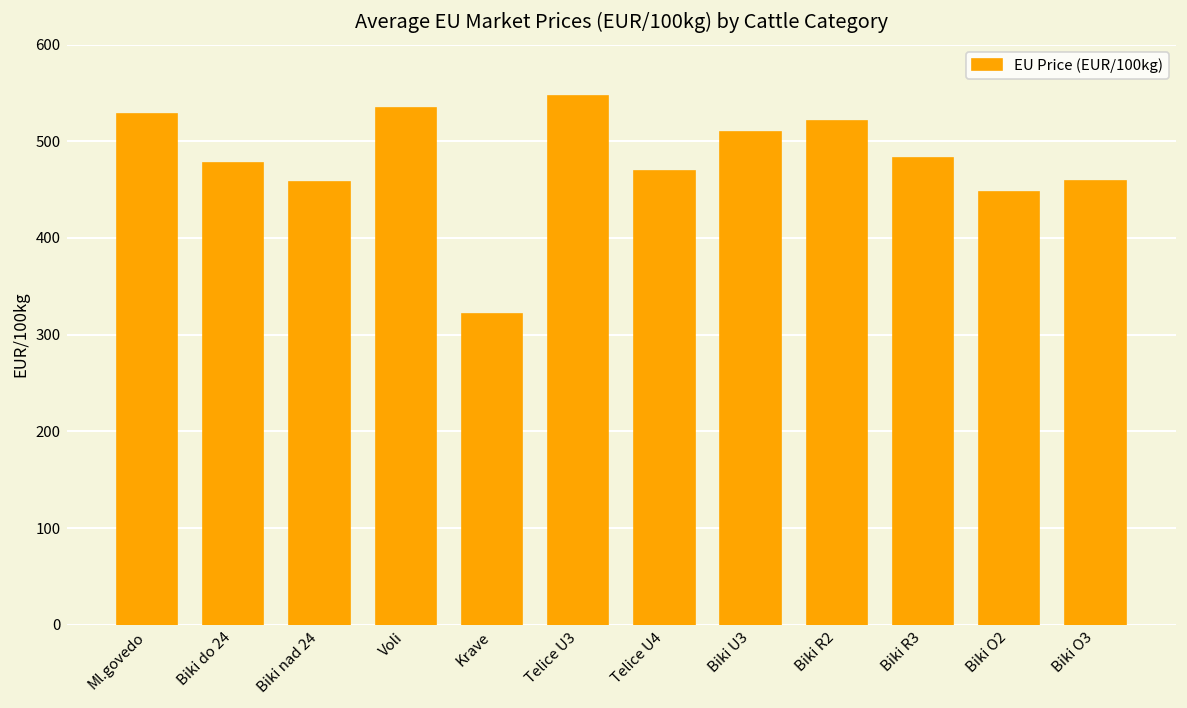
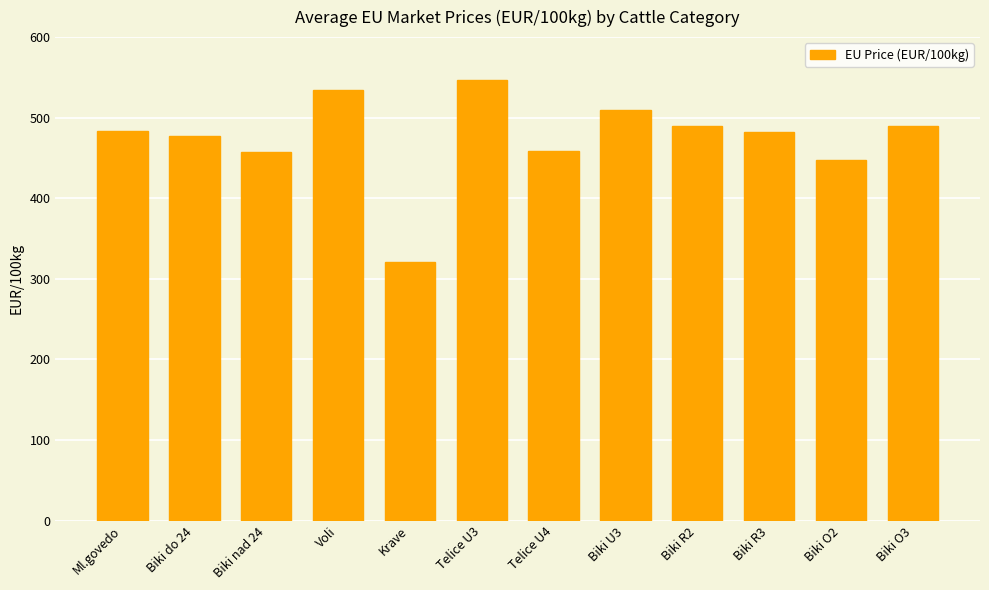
  {
-   "Ml.govedo": 530,
+   "Ml.govedo": 480,
    "Biki do 24": 480,
    "Biki nad 24": 460,
    "Voli": 530,
    "Krave": 320,
    "Telice U3": 550,
-   "Telice U4": 470,
+   "Telice U4": 460,
    "Biki U3": 510,
-   "Biki R2": 520,
+   "Biki R2": 490,
    "Biki R3": 480,
    "Biki O2": 450,
-   "Biki O3": 460
+   "Biki O3": 490
  }
